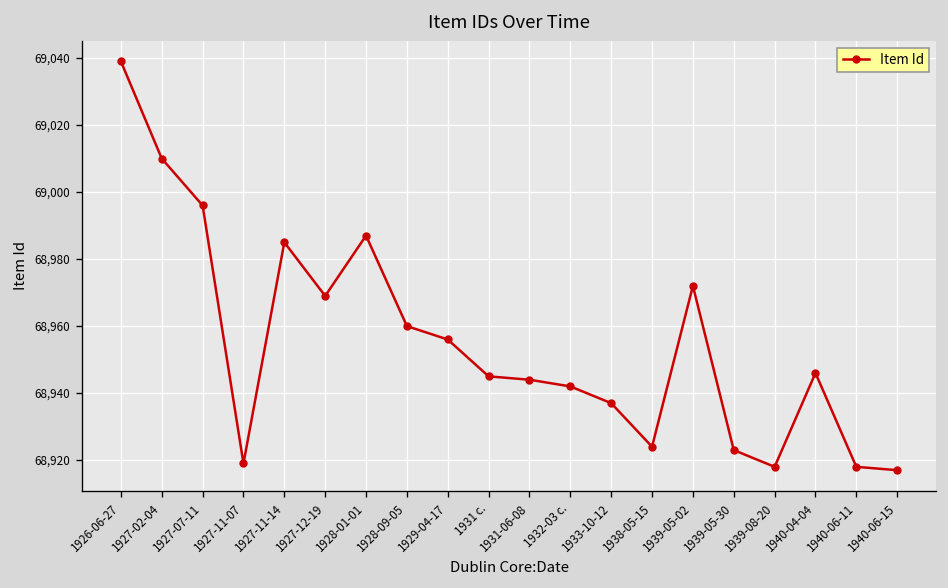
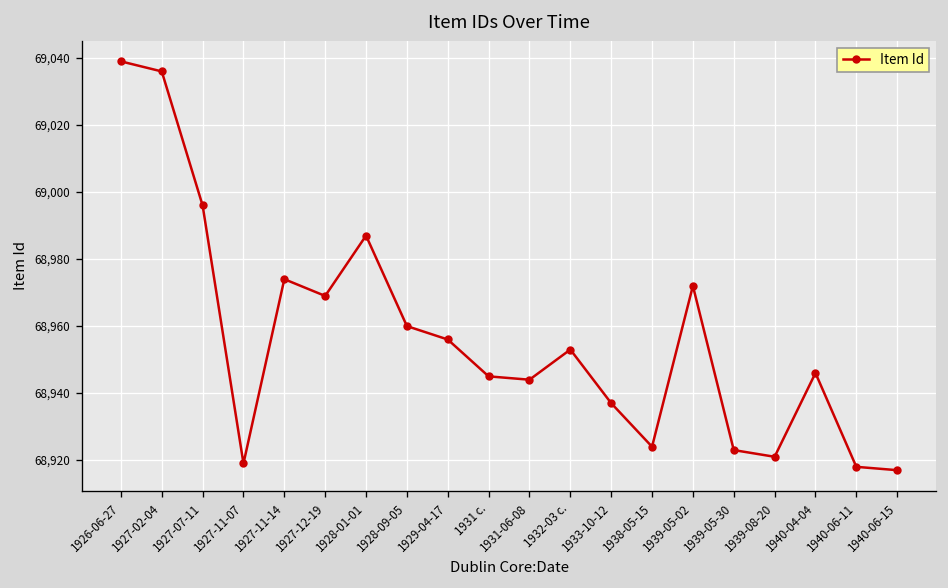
  {
    "1926-06-27": "69,039",
-   "1927-02-04": "69,010",
+   "1927-02-04": "69,036",
    "1927-07-11": "68,996",
    "1927-11-07": "68,919",
-   "1927-11-14": "68,985",
+   "1927-11-14": "68,974",
    "1927-12-19": "68,969",
    "1928-01-01": "68,987",
    "1928-09-05": "68,960",
    "1929-04-17": "68,956",
    "1931 c.": "68,945",
    "1931-06-08": "68,944",
-   "1932-03 c.": "68,942",
+   "1932-03 c.": "68,953",
    "1933-10-12": "68,937",
    "1938-05-15": "68,924",
    "1939-05-02": "68,972",
    "1939-05-30": "68,923",
-   "1939-08-20": "68,918",
+   "1939-08-20": "68,921",
    "1940-04-04": "68,946",
    "1940-06-11": "68,918",
    "1940-06-15": "68,917"
  }
